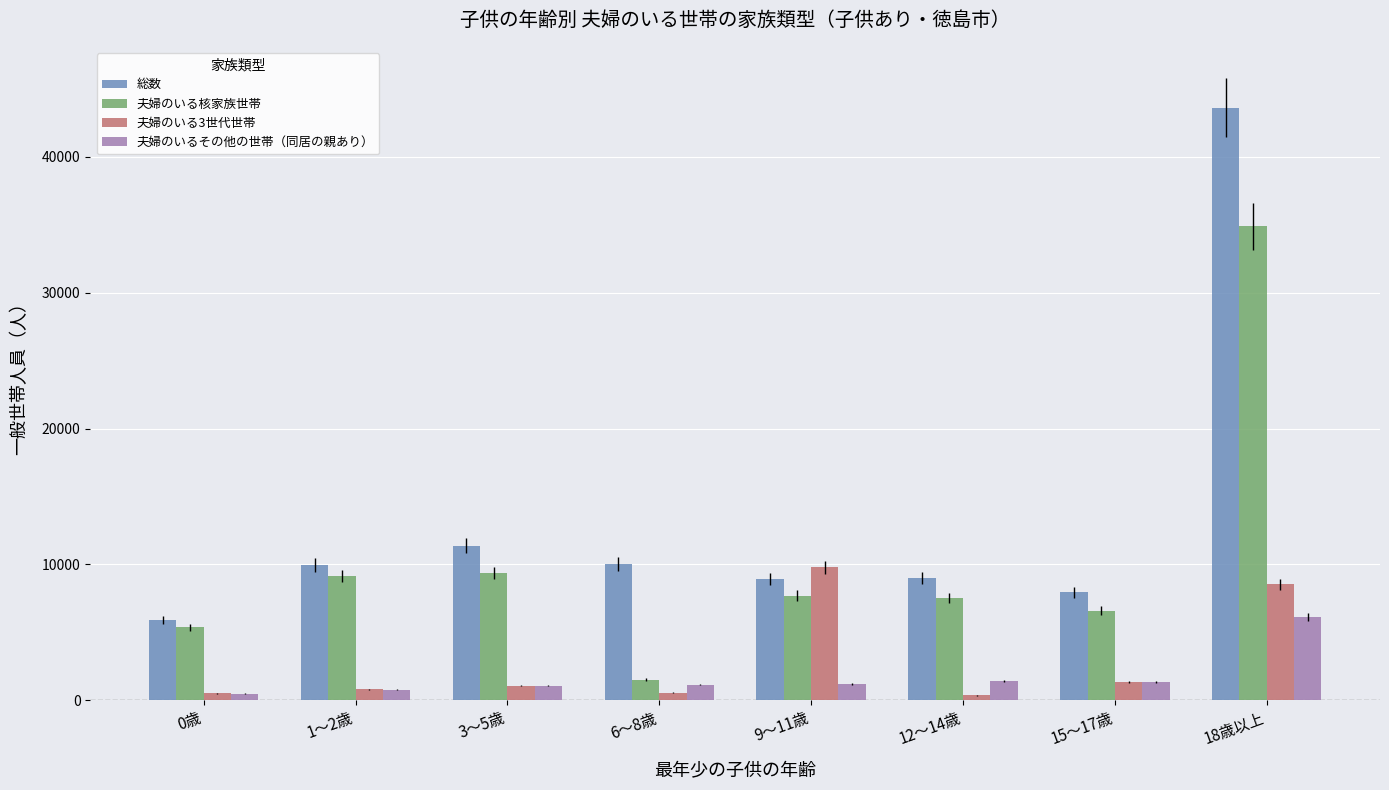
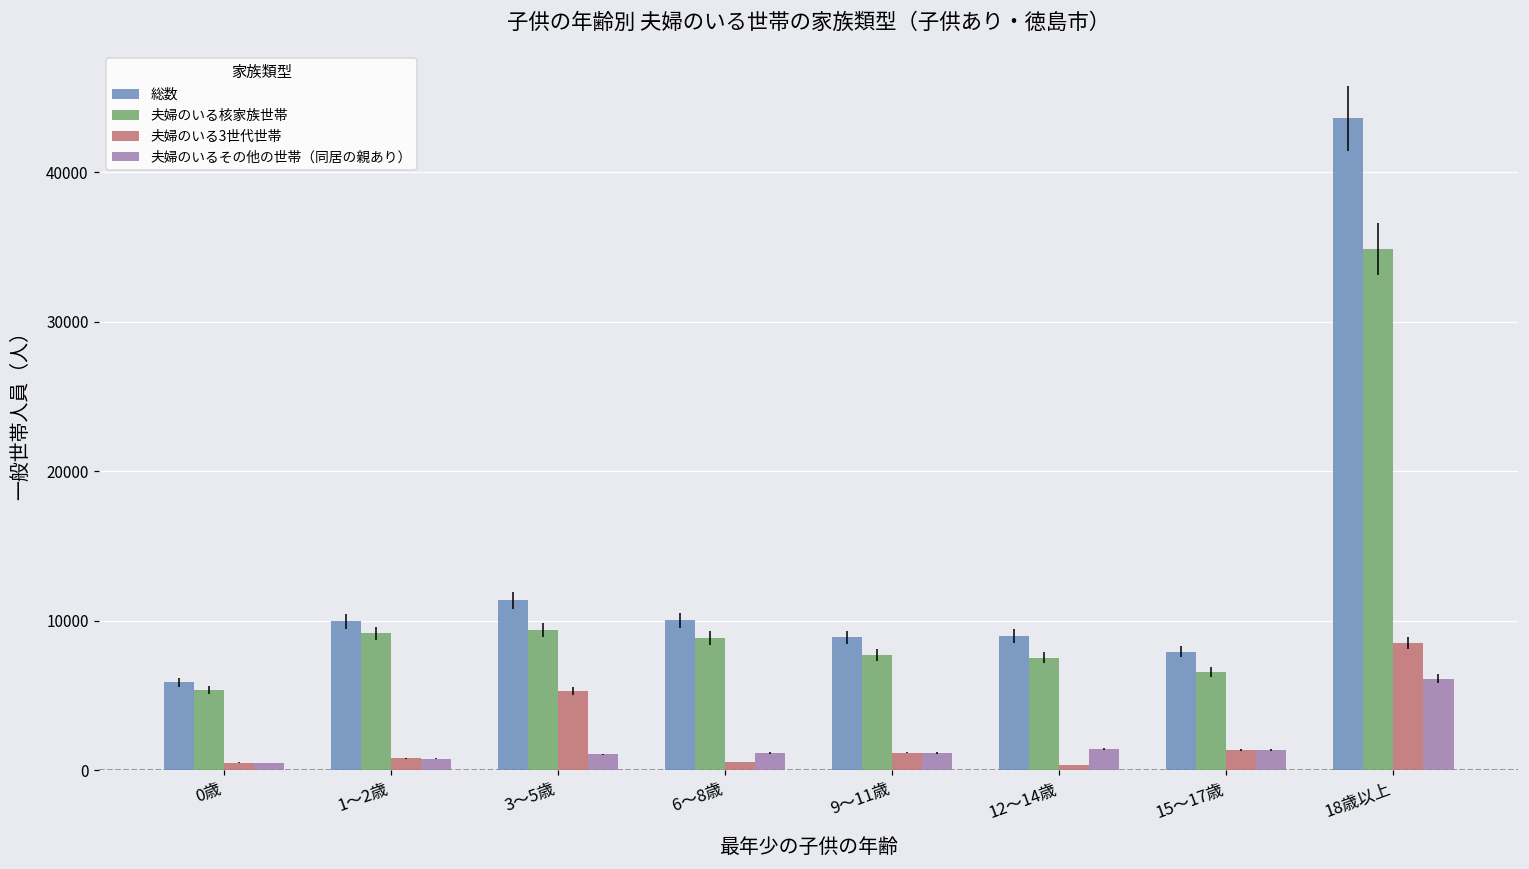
  {
    "夫婦のいる核家族世帯": {
      "0歳": 5400,
      "1～2歳": 9200,
      "3～5歳": 9400,
-     "6～8歳": 1500,
+     "6～8歳": 8900,
      "9～11歳": 7700,
      "12～14歳": 7500,
      "15～17歳": 6600,
      "18歳以上": 34900
    },
    "夫婦のいる3世代世帯": {
      "0歳": 500,
      "1～2歳": 800,
-     "3～5歳": 1100,
+     "3～5歳": 5300,
      "6～8歳": 600,
-     "9～11歳": 9800,
+     "9～11歳": 1200,
      "12～14歳": 400,
      "15～17歳": 1300,
      "18歳以上": 8500
    }
  }
